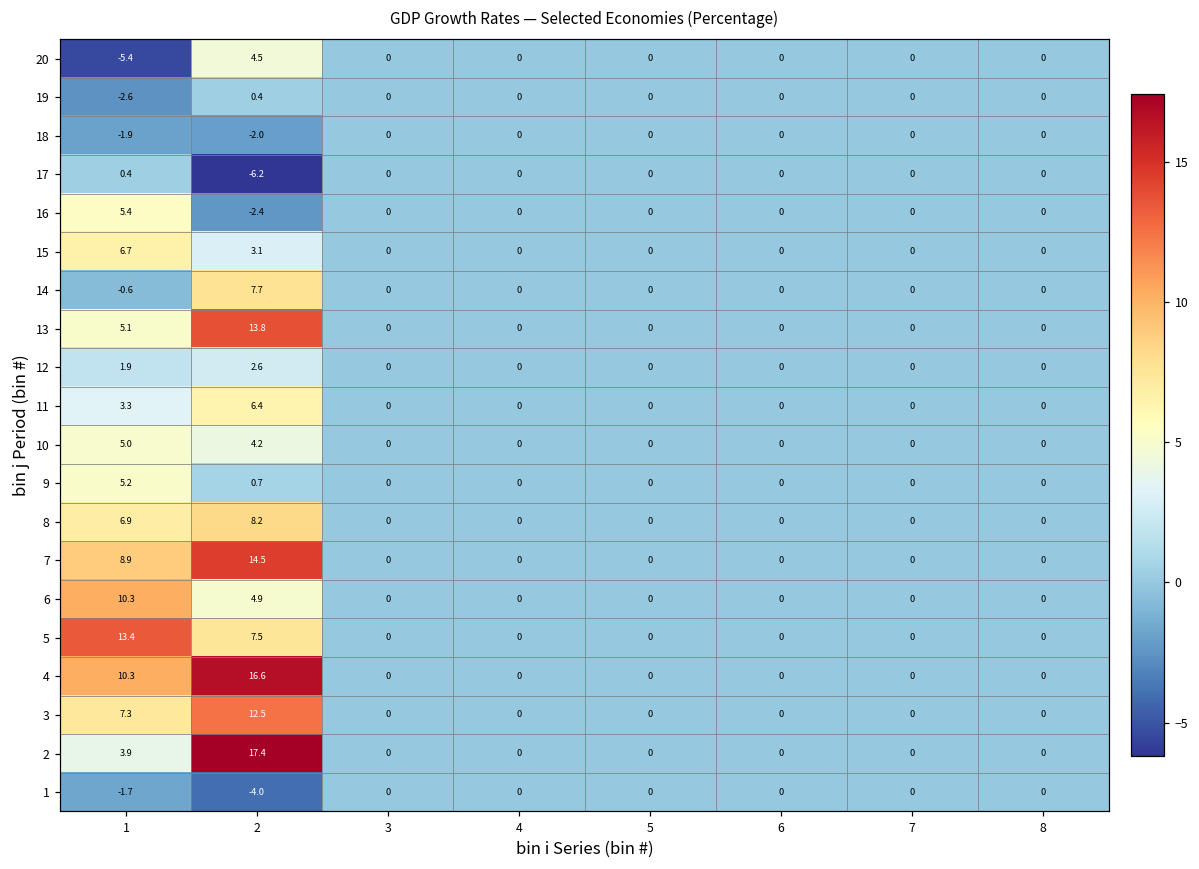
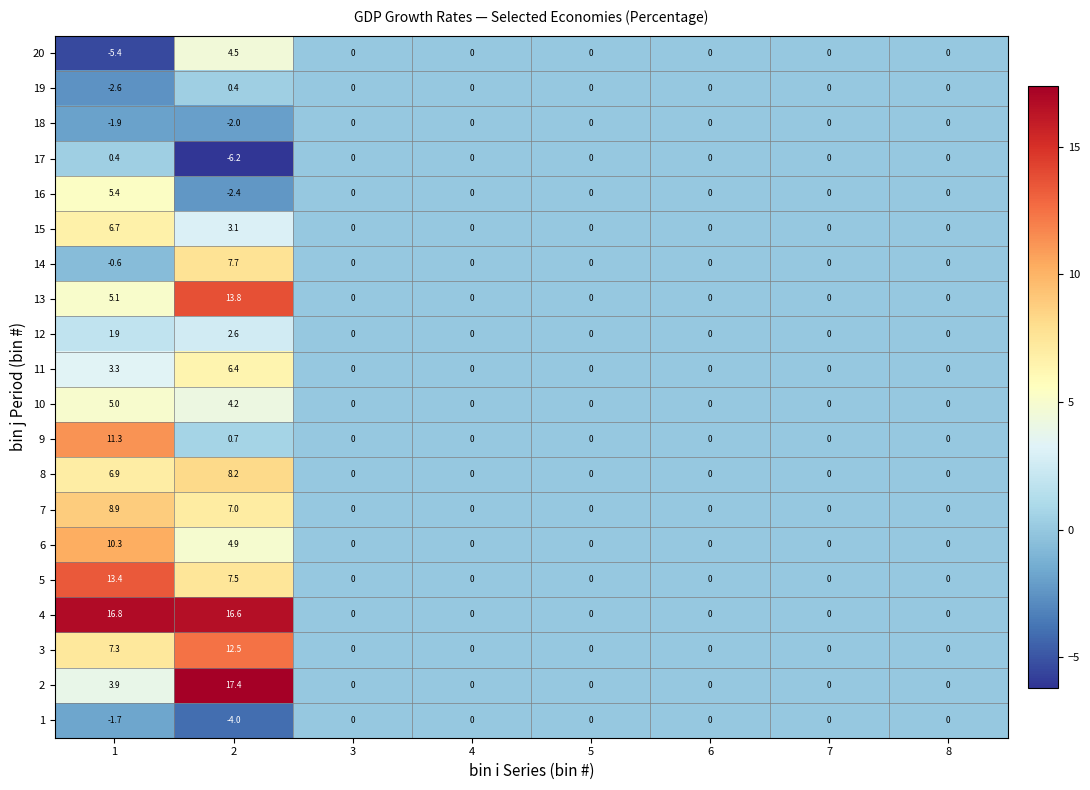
  {
    "20": {
      "1": -5.4,
      "2": 4.5,
      "3": 0,
      "4": 0,
      "5": 0,
      "6": 0,
      "7": 0,
      "8": 0
    },
    "19": {
      "1": -2.6,
      "2": 0.4,
      "3": 0,
      "4": 0,
      "5": 0,
      "6": 0,
      "7": 0,
      "8": 0
    },
    "18": {
      "1": -1.9,
      "2": -2.0,
      "3": 0,
      "4": 0,
      "5": 0,
      "6": 0,
      "7": 0,
      "8": 0
    },
    "17": {
      "1": 0.4,
      "2": -6.2,
      "3": 0,
      "4": 0,
      "5": 0,
      "6": 0,
      "7": 0,
      "8": 0
    },
    "16": {
      "1": 5.4,
      "2": -2.4,
      "3": 0,
      "4": 0,
      "5": 0,
      "6": 0,
      "7": 0,
      "8": 0
    },
    "15": {
      "1": 6.7,
      "2": 3.1,
      "3": 0,
      "4": 0,
      "5": 0,
      "6": 0,
      "7": 0,
      "8": 0
    },
    "14": {
      "1": -0.6,
      "2": 7.7,
      "3": 0,
      "4": 0,
      "5": 0,
      "6": 0,
      "7": 0,
      "8": 0
    },
    "13": {
      "1": 5.1,
      "2": 13.8,
      "3": 0,
      "4": 0,
      "5": 0,
      "6": 0,
      "7": 0,
      "8": 0
    },
    "12": {
      "1": 1.9,
      "2": 2.6,
      "3": 0,
      "4": 0,
      "5": 0,
      "6": 0,
      "7": 0,
      "8": 0
    },
    "11": {
      "1": 3.3,
      "2": 6.4,
      "3": 0,
      "4": 0,
      "5": 0,
      "6": 0,
      "7": 0,
      "8": 0
    },
    "10": {
      "1": 5.0,
      "2": 4.2,
      "3": 0,
      "4": 0,
      "5": 0,
      "6": 0,
      "7": 0,
      "8": 0
    },
    "9": {
-     "1": 5.2,
+     "1": 11.3,
      "2": 0.7,
      "3": 0,
      "4": 0,
      "5": 0,
      "6": 0,
      "7": 0,
      "8": 0
    },
    "8": {
      "1": 6.9,
      "2": 8.2,
      "3": 0,
      "4": 0,
      "5": 0,
      "6": 0,
      "7": 0,
      "8": 0
    },
    "7": {
      "1": 8.9,
-     "2": 14.5,
+     "2": 7.0,
      "3": 0,
      "4": 0,
      "5": 0,
      "6": 0,
      "7": 0,
      "8": 0
    },
    "6": {
      "1": 10.3,
      "2": 4.9,
      "3": 0,
      "4": 0,
      "5": 0,
      "6": 0,
      "7": 0,
      "8": 0
    },
    "5": {
      "1": 13.4,
      "2": 7.5,
      "3": 0,
      "4": 0,
      "5": 0,
      "6": 0,
      "7": 0,
      "8": 0
    },
    "4": {
-     "1": 10.3,
+     "1": 16.8,
      "2": 16.6,
      "3": 0,
      "4": 0,
      "5": 0,
      "6": 0,
      "7": 0,
      "8": 0
    },
    "3": {
      "1": 7.3,
      "2": 12.5,
      "3": 0,
      "4": 0,
      "5": 0,
      "6": 0,
      "7": 0,
      "8": 0
    },
    "2": {
      "1": 3.9,
      "2": 17.4,
      "3": 0,
      "4": 0,
      "5": 0,
      "6": 0,
      "7": 0,
      "8": 0
    },
    "1": {
      "1": -1.7,
      "2": -4.0,
      "3": 0,
      "4": 0,
      "5": 0,
      "6": 0,
      "7": 0,
      "8": 0
    }
  }
